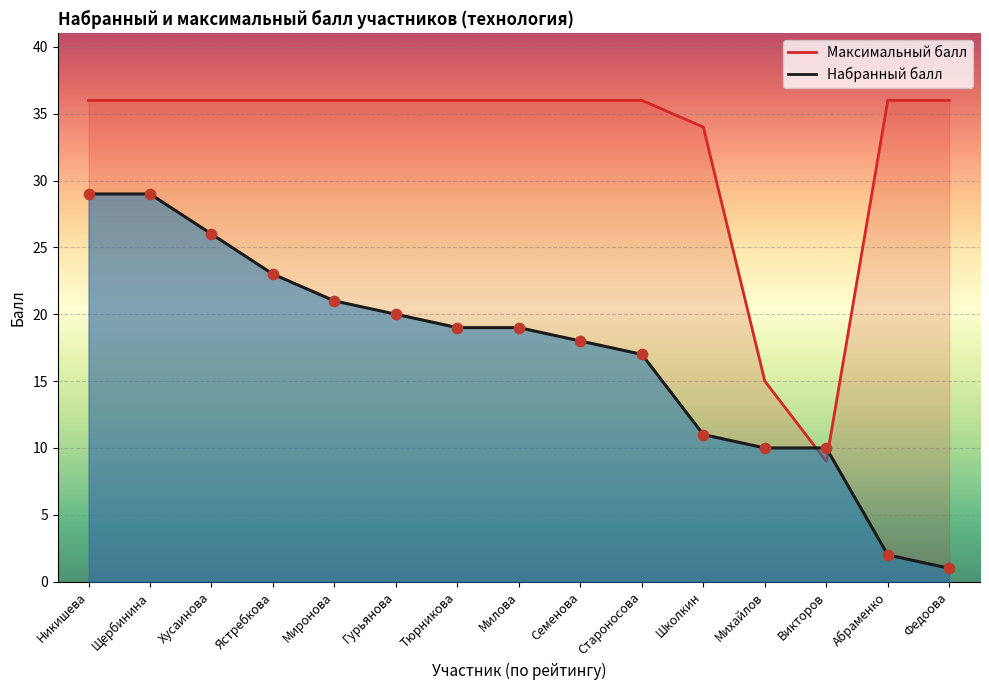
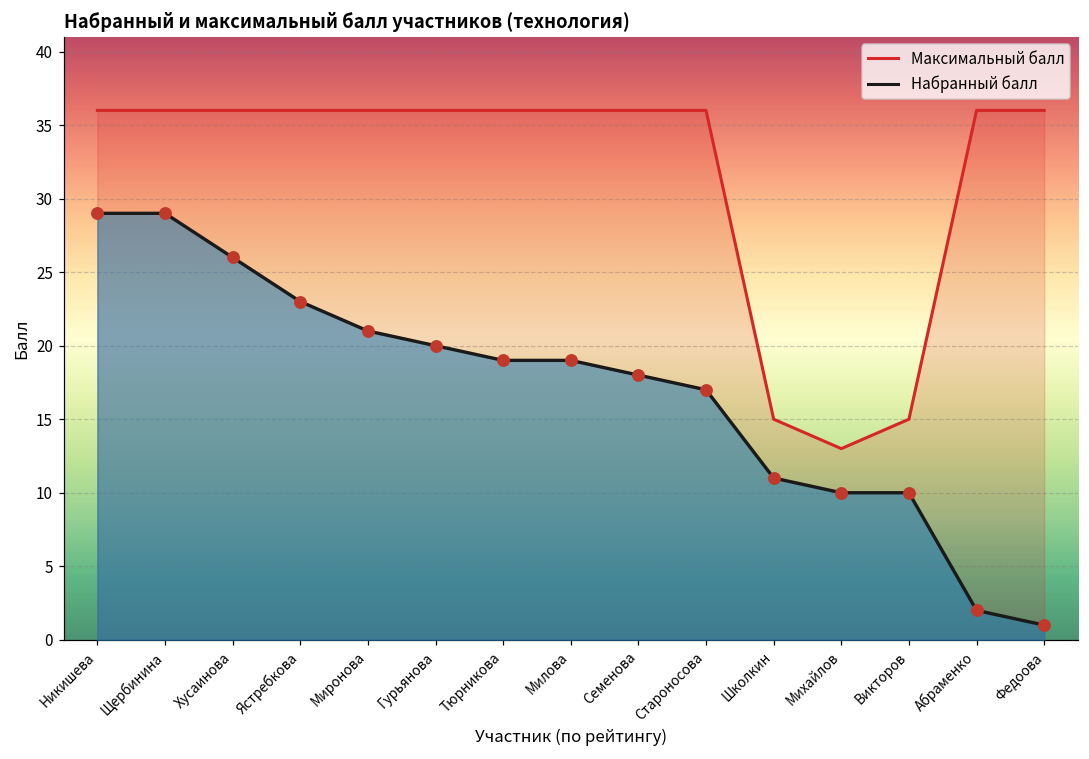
  {
    "Максимальный балл": {
      "Никишева": 36,
      "Щербинина": 36,
      "Хусаинова": 36,
      "Ястребкова": 36,
      "Миронова": 36,
      "Гурьянова": 36,
      "Тюрникова": 36,
      "Милова": 36,
      "Семенова": 36,
      "Староносова": 36,
-     "Школкин": 34,
-     "Михайлов": 15,
-     "Викторов": 9,
+     "Школкин": 15,
+     "Михайлов": 13,
+     "Викторов": 15,
      "Абраменко": 36,
      "Федоова": 36
    }
  }
